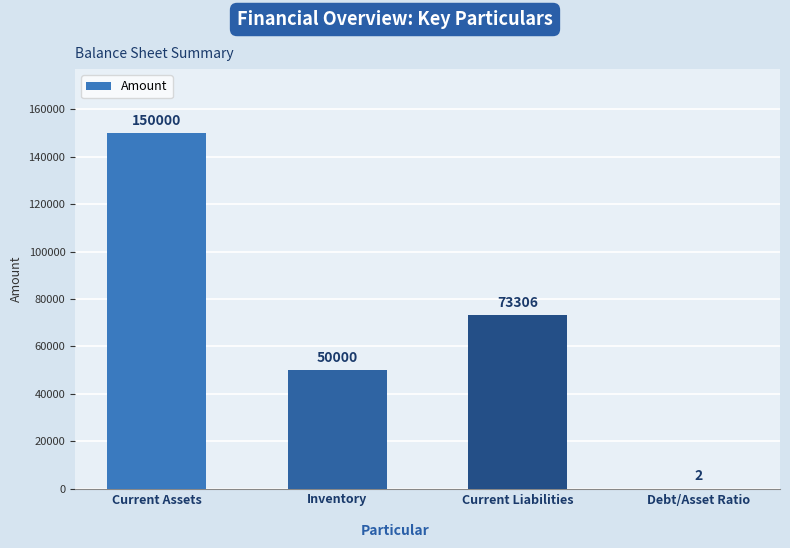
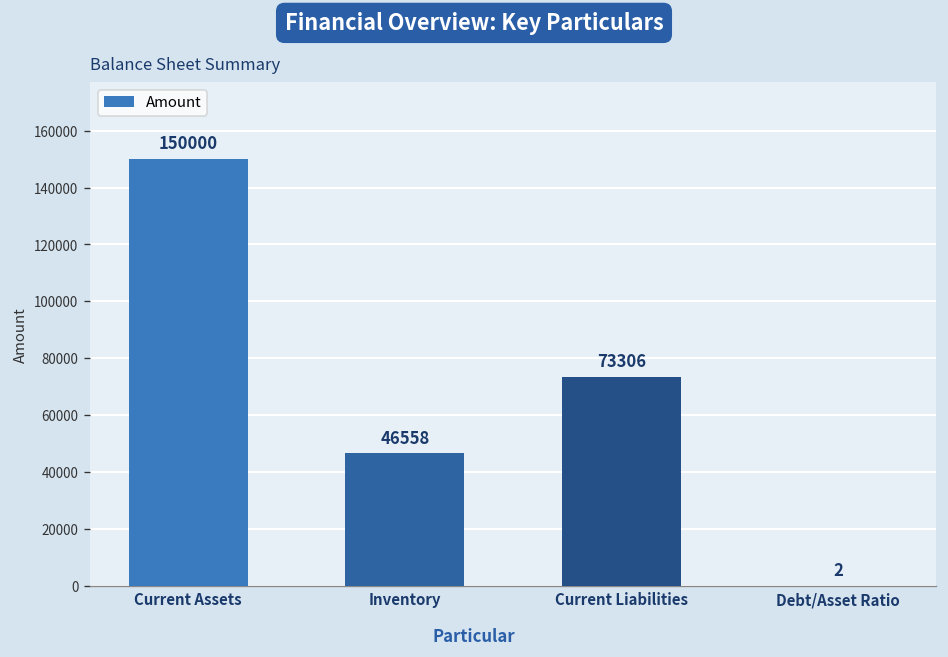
  {
    "Current Assets": 150000,
-   "Inventory": 50000,
+   "Inventory": 46558,
    "Current Liabilities": 73306,
    "Debt/Asset Ratio": 2
  }
